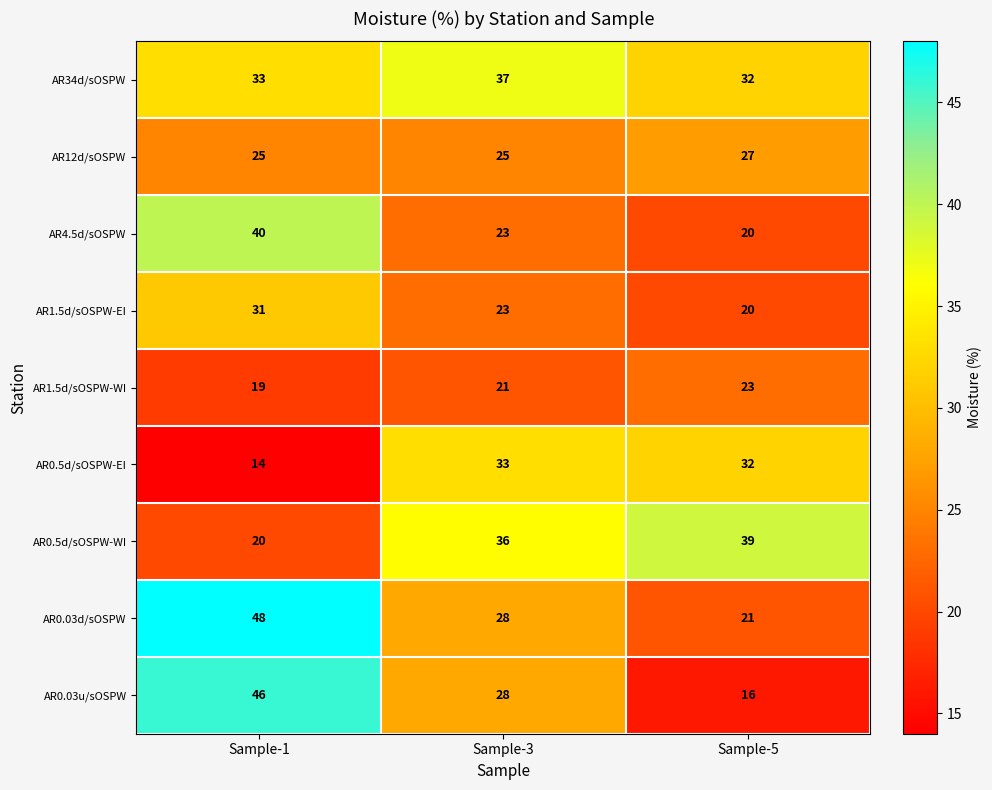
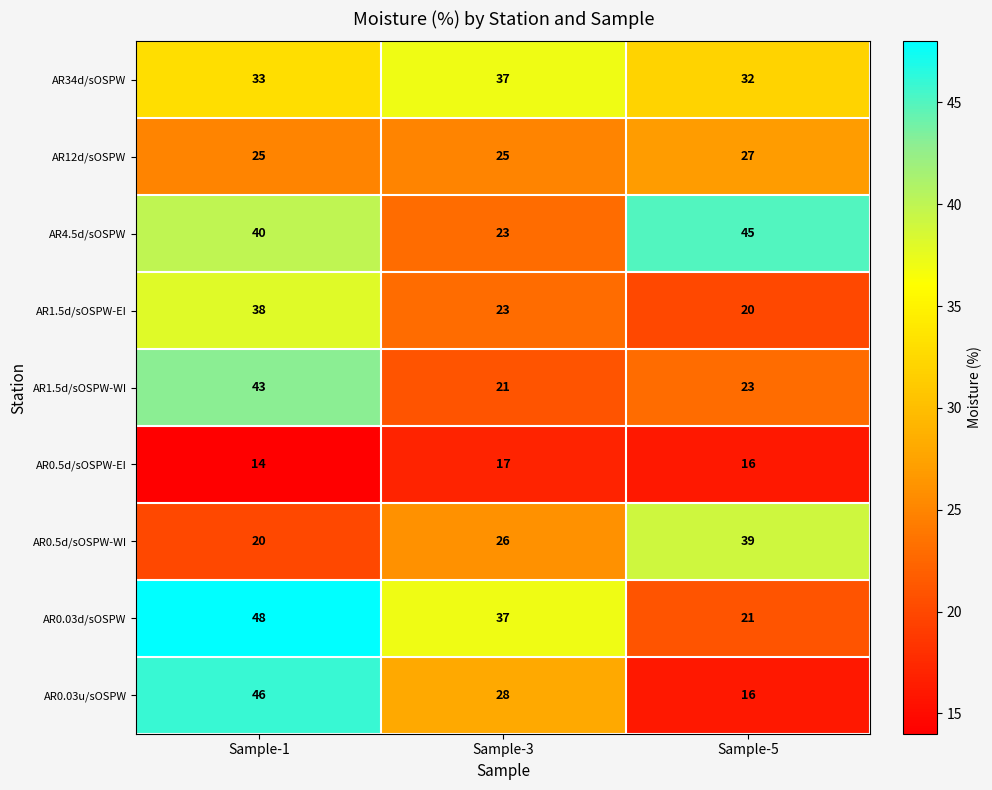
  {
    "AR34d/sOSPW": {
      "Sample-1": 33,
      "Sample-3": 37,
      "Sample-5": 32
    },
    "AR12d/sOSPW": {
      "Sample-1": 25,
      "Sample-3": 25,
      "Sample-5": 27
    },
    "AR4.5d/sOSPW": {
      "Sample-1": 40,
      "Sample-3": 23,
-     "Sample-5": 20
+     "Sample-5": 45
    },
    "AR1.5d/sOSPW-EI": {
-     "Sample-1": 31,
+     "Sample-1": 38,
      "Sample-3": 23,
      "Sample-5": 20
    },
    "AR1.5d/sOSPW-WI": {
-     "Sample-1": 19,
+     "Sample-1": 43,
      "Sample-3": 21,
      "Sample-5": 23
    },
    "AR0.5d/sOSPW-EI": {
      "Sample-1": 14,
-     "Sample-3": 33,
-     "Sample-5": 32
+     "Sample-3": 17,
+     "Sample-5": 16
    },
    "AR0.5d/sOSPW-WI": {
      "Sample-1": 20,
-     "Sample-3": 36,
+     "Sample-3": 26,
      "Sample-5": 39
    },
    "AR0.03d/sOSPW": {
      "Sample-1": 48,
-     "Sample-3": 28,
+     "Sample-3": 37,
      "Sample-5": 21
    },
    "AR0.03u/sOSPW": {
      "Sample-1": 46,
      "Sample-3": 28,
      "Sample-5": 16
    }
  }
